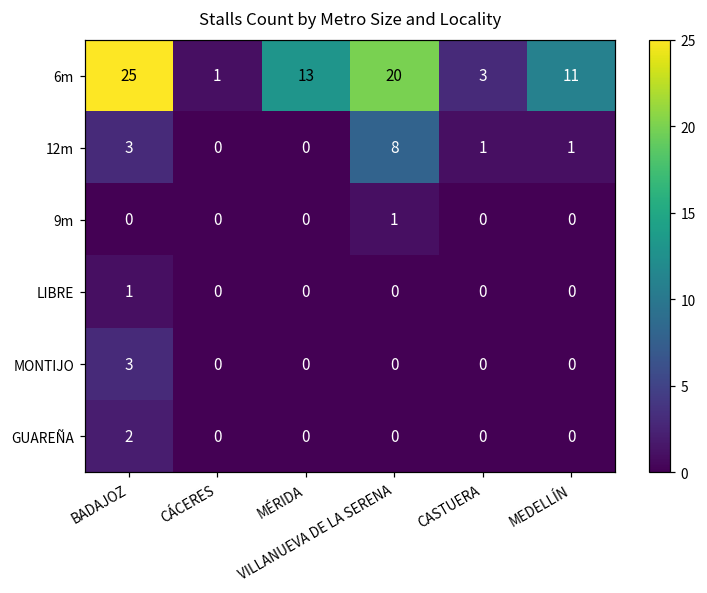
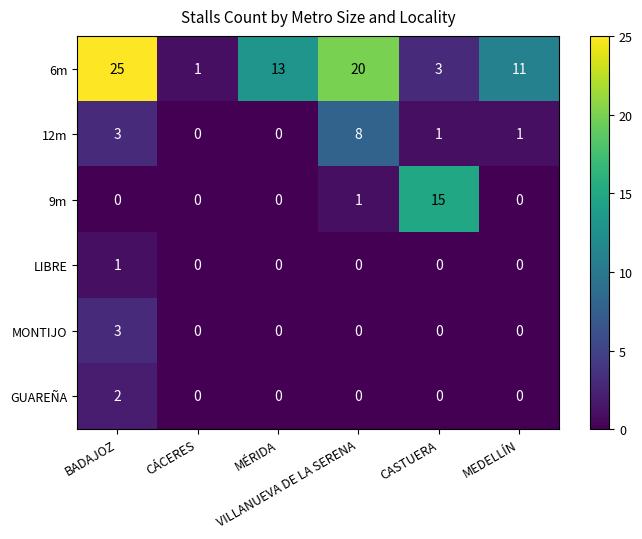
  {
    "6m": {
      "BADAJOZ": 25,
      "CÁCERES": 1,
      "MÉRIDA": 13,
      "VILLANUEVA DE LA SERENA": 20,
      "CASTUERA": 3,
      "MEDELLÍN": 11
    },
    "12m": {
      "BADAJOZ": 3,
      "CÁCERES": 0,
      "MÉRIDA": 0,
      "VILLANUEVA DE LA SERENA": 8,
      "CASTUERA": 1,
      "MEDELLÍN": 1
    },
    "9m": {
      "BADAJOZ": 0,
      "CÁCERES": 0,
      "MÉRIDA": 0,
      "VILLANUEVA DE LA SERENA": 1,
-     "CASTUERA": 0,
+     "CASTUERA": 15,
      "MEDELLÍN": 0
    },
    "LIBRE": {
      "BADAJOZ": 1,
      "CÁCERES": 0,
      "MÉRIDA": 0,
      "VILLANUEVA DE LA SERENA": 0,
      "CASTUERA": 0,
      "MEDELLÍN": 0
    },
    "MONTIJO": {
      "BADAJOZ": 3,
      "CÁCERES": 0,
      "MÉRIDA": 0,
      "VILLANUEVA DE LA SERENA": 0,
      "CASTUERA": 0,
      "MEDELLÍN": 0
    },
    "GUAREÑA": {
      "BADAJOZ": 2,
      "CÁCERES": 0,
      "MÉRIDA": 0,
      "VILLANUEVA DE LA SERENA": 0,
      "CASTUERA": 0,
      "MEDELLÍN": 0
    }
  }
